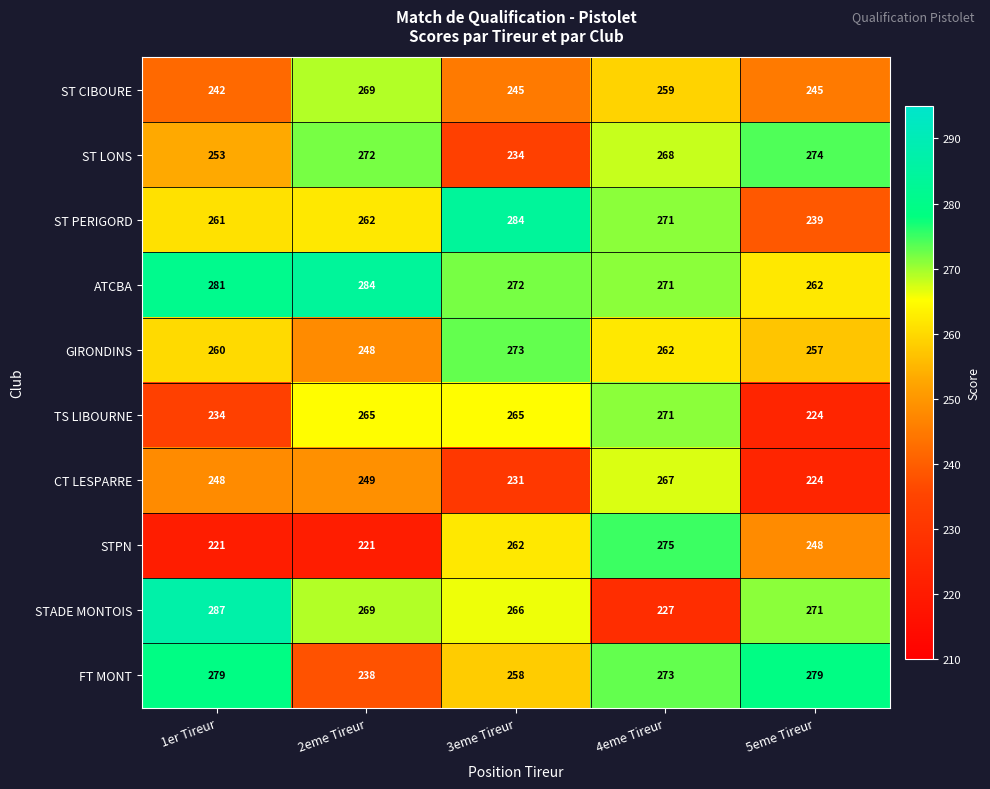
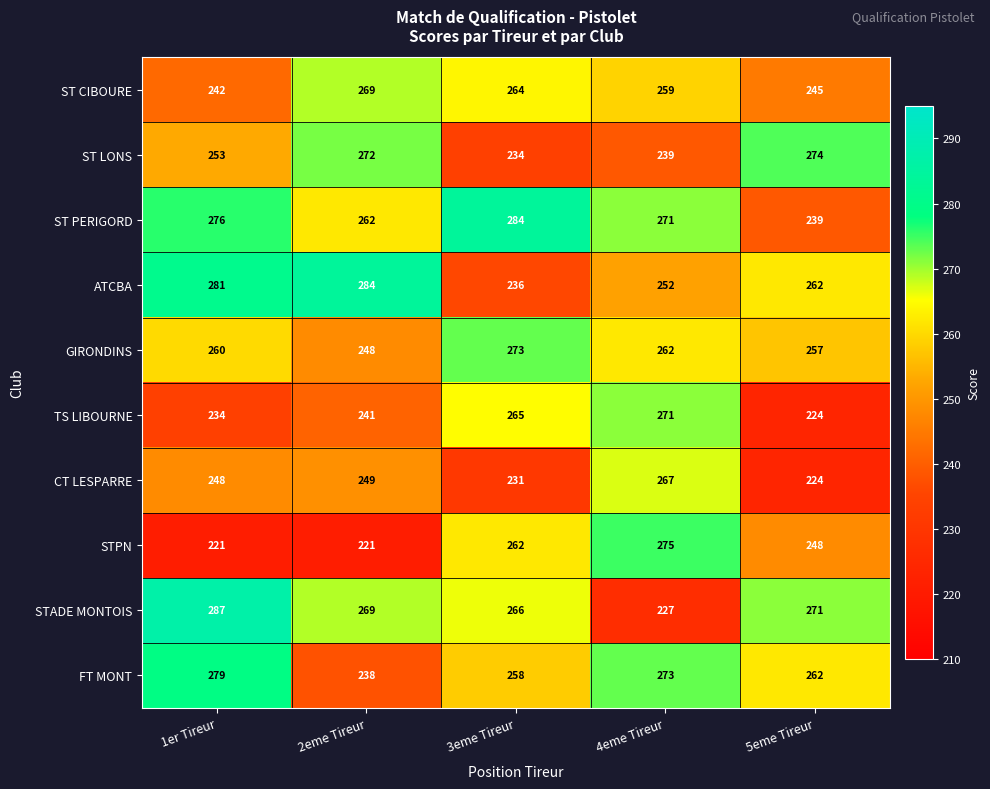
  {
    "ST CIBOURE": {
      "1er Tireur": 242,
      "2eme Tireur": 269,
-     "3eme Tireur": 245,
+     "3eme Tireur": 264,
      "4eme Tireur": 259,
      "5eme Tireur": 245
    },
    "ST LONS": {
      "1er Tireur": 253,
      "2eme Tireur": 272,
      "3eme Tireur": 234,
-     "4eme Tireur": 268,
+     "4eme Tireur": 239,
      "5eme Tireur": 274
    },
    "ST PERIGORD": {
-     "1er Tireur": 261,
+     "1er Tireur": 276,
      "2eme Tireur": 262,
      "3eme Tireur": 284,
      "4eme Tireur": 271,
      "5eme Tireur": 239
    },
    "ATCBA": {
      "1er Tireur": 281,
      "2eme Tireur": 284,
-     "3eme Tireur": 272,
-     "4eme Tireur": 271,
+     "3eme Tireur": 236,
+     "4eme Tireur": 252,
      "5eme Tireur": 262
    },
    "GIRONDINS": {
      "1er Tireur": 260,
      "2eme Tireur": 248,
      "3eme Tireur": 273,
      "4eme Tireur": 262,
      "5eme Tireur": 257
    },
    "TS LIBOURNE": {
      "1er Tireur": 234,
-     "2eme Tireur": 265,
+     "2eme Tireur": 241,
      "3eme Tireur": 265,
      "4eme Tireur": 271,
      "5eme Tireur": 224
    },
    "CT LESPARRE": {
      "1er Tireur": 248,
      "2eme Tireur": 249,
      "3eme Tireur": 231,
      "4eme Tireur": 267,
      "5eme Tireur": 224
    },
    "STPN": {
      "1er Tireur": 221,
      "2eme Tireur": 221,
      "3eme Tireur": 262,
      "4eme Tireur": 275,
      "5eme Tireur": 248
    },
    "STADE MONTOIS": {
      "1er Tireur": 287,
      "2eme Tireur": 269,
      "3eme Tireur": 266,
      "4eme Tireur": 227,
      "5eme Tireur": 271
    },
    "FT MONT": {
      "1er Tireur": 279,
      "2eme Tireur": 238,
      "3eme Tireur": 258,
      "4eme Tireur": 273,
-     "5eme Tireur": 279
+     "5eme Tireur": 262
    }
  }
